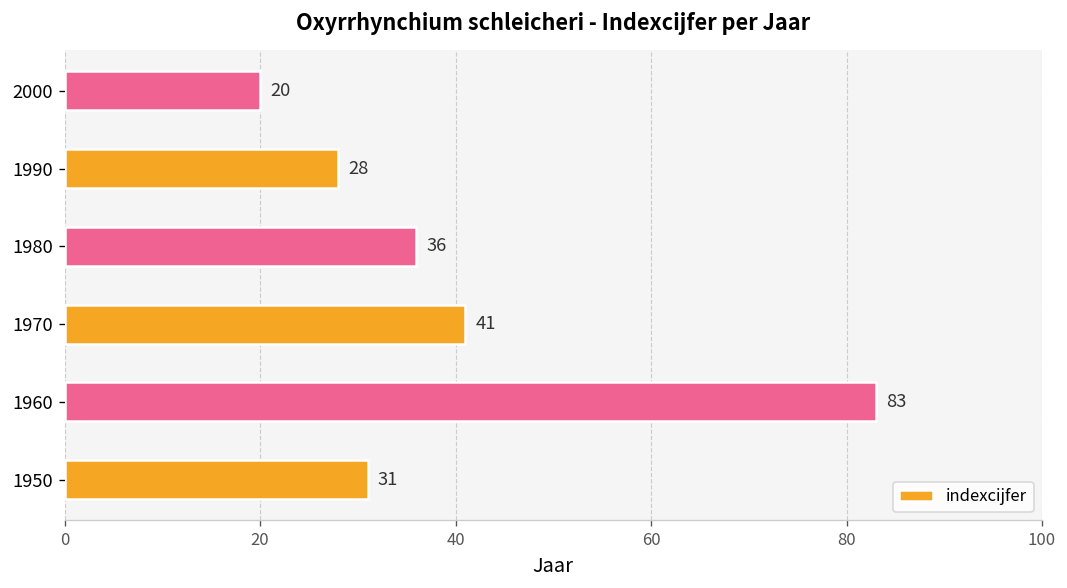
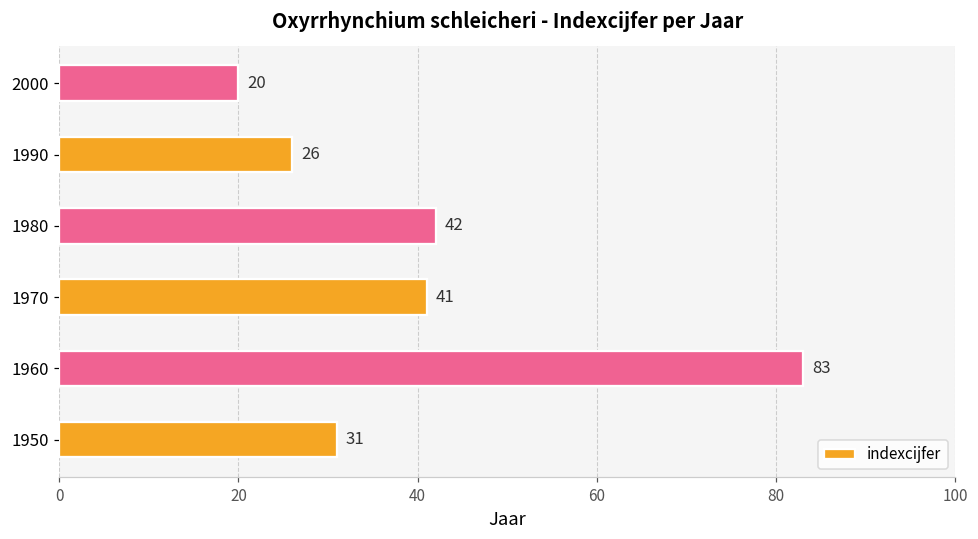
  {
    "2000": 20,
-   "1990": 28,
-   "1980": 36,
+   "1990": 26,
+   "1980": 42,
    "1970": 41,
    "1960": 83,
    "1950": 31
  }
